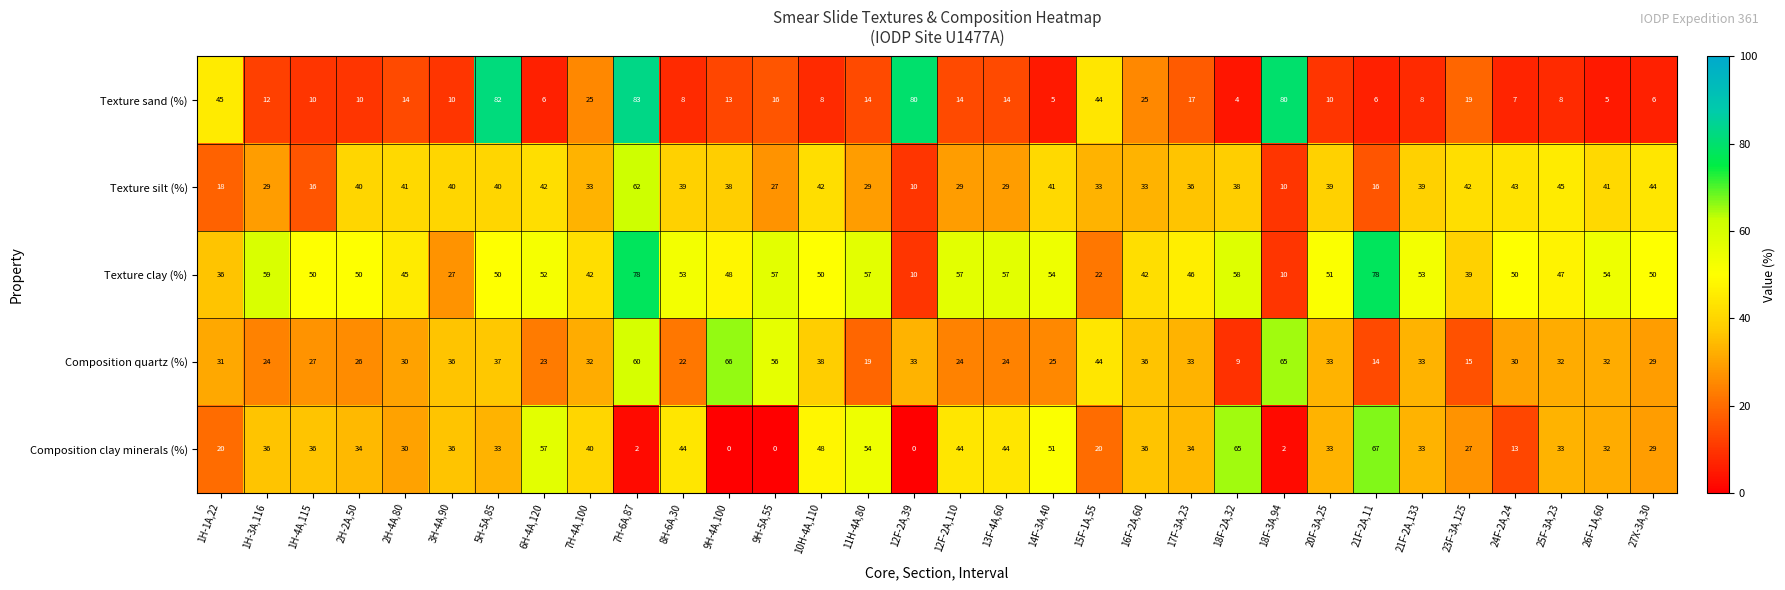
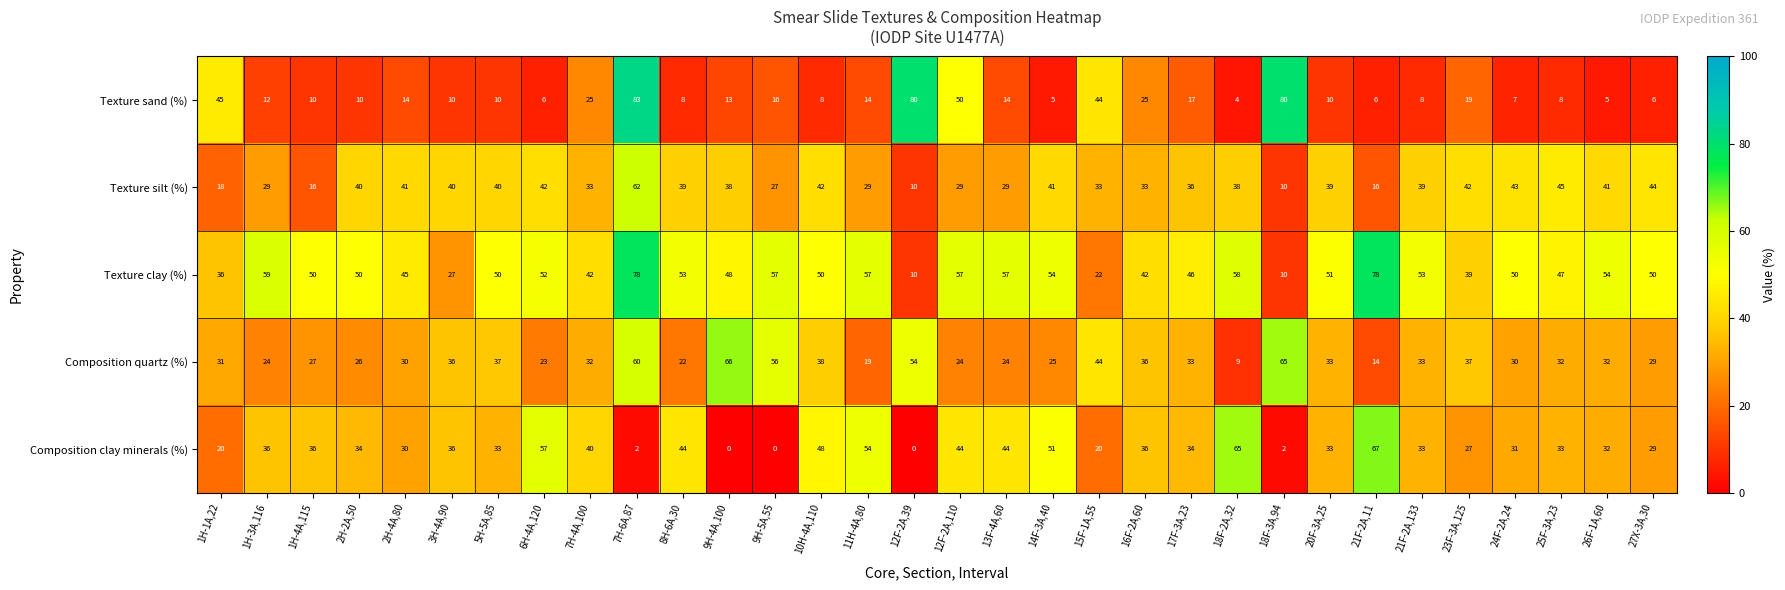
  {
    "Texture sand (%)": {
      "1H-1A,22": 45,
      "1H-3A,116": 12,
      "1H-4A,115": 10,
      "2H-2A,50": 10,
      "2H-4A,80": 14,
      "3H-4A,90": 10,
-     "5H-5A,85": 82,
+     "5H-5A,85": 10,
      "6H-4A,120": 6,
      "7H-4A,100": 25,
      "7H-6A,87": 83,
      "8H-6A,30": 8,
      "9H-4A,100": 13,
      "9H-5A,55": 16,
      "10H-4A,110": 8,
      "11H-4A,80": 14,
      "12F-2A,39": 80,
-     "12F-2A,110": 14,
+     "12F-2A,110": 50,
      "13F-4A,60": 14,
      "14F-3A,40": 5,
      "15F-1A,55": 44,
      "16F-2A,60": 25,
      "17F-3A,23": 17,
      "18F-2A,32": 4,
      "18F-3A,94": 80,
      "20F-3A,25": 10,
      "21F-2A,11": 6,
      "21F-2A,133": 8,
      "23F-3A,125": 19,
      "24F-2A,24": 7,
      "25F-3A,23": 8,
      "26F-1A,60": 5,
      "27X-3A,30": 6
    },
    "Texture silt (%)": {
      "1H-1A,22": 18,
      "1H-3A,116": 29,
      "1H-4A,115": 16,
      "2H-2A,50": 40,
      "2H-4A,80": 41,
      "3H-4A,90": 40,
      "5H-5A,85": 40,
      "6H-4A,120": 42,
      "7H-4A,100": 33,
      "7H-6A,87": 62,
      "8H-6A,30": 39,
      "9H-4A,100": 38,
      "9H-5A,55": 27,
      "10H-4A,110": 42,
      "11H-4A,80": 29,
      "12F-2A,39": 10,
      "12F-2A,110": 29,
      "13F-4A,60": 29,
      "14F-3A,40": 41,
      "15F-1A,55": 33,
      "16F-2A,60": 33,
      "17F-3A,23": 36,
      "18F-2A,32": 38,
      "18F-3A,94": 10,
      "20F-3A,25": 39,
      "21F-2A,11": 16,
      "21F-2A,133": 39,
      "23F-3A,125": 42,
      "24F-2A,24": 43,
      "25F-3A,23": 45,
      "26F-1A,60": 41,
      "27X-3A,30": 44
    },
    "Texture clay (%)": {
      "1H-1A,22": 36,
      "1H-3A,116": 59,
      "1H-4A,115": 50,
      "2H-2A,50": 50,
      "2H-4A,80": 45,
      "3H-4A,90": 27,
      "5H-5A,85": 50,
      "6H-4A,120": 52,
      "7H-4A,100": 42,
      "7H-6A,87": 78,
      "8H-6A,30": 53,
      "9H-4A,100": 48,
      "9H-5A,55": 57,
      "10H-4A,110": 50,
      "11H-4A,80": 57,
      "12F-2A,39": 10,
      "12F-2A,110": 57,
      "13F-4A,60": 57,
      "14F-3A,40": 54,
      "15F-1A,55": 22,
      "16F-2A,60": 42,
      "17F-3A,23": 46,
      "18F-2A,32": 58,
      "18F-3A,94": 10,
      "20F-3A,25": 51,
      "21F-2A,11": 78,
      "21F-2A,133": 53,
      "23F-3A,125": 39,
      "24F-2A,24": 50,
      "25F-3A,23": 47,
      "26F-1A,60": 54,
      "27X-3A,30": 50
    },
    "Composition quartz (%)": {
      "1H-1A,22": 31,
      "1H-3A,116": 24,
      "1H-4A,115": 27,
      "2H-2A,50": 26,
      "2H-4A,80": 30,
      "3H-4A,90": 36,
      "5H-5A,85": 37,
      "6H-4A,120": 23,
      "7H-4A,100": 32,
      "7H-6A,87": 60,
      "8H-6A,30": 22,
      "9H-4A,100": 66,
      "9H-5A,55": 56,
      "10H-4A,110": 38,
      "11H-4A,80": 19,
-     "12F-2A,39": 33,
+     "12F-2A,39": 54,
      "12F-2A,110": 24,
      "13F-4A,60": 24,
      "14F-3A,40": 25,
      "15F-1A,55": 44,
      "16F-2A,60": 36,
      "17F-3A,23": 33,
      "18F-2A,32": 9,
      "18F-3A,94": 65,
      "20F-3A,25": 33,
      "21F-2A,11": 14,
      "21F-2A,133": 33,
-     "23F-3A,125": 15,
+     "23F-3A,125": 37,
      "24F-2A,24": 30,
      "25F-3A,23": 32,
      "26F-1A,60": 32,
      "27X-3A,30": 29
    },
    "Composition clay minerals (%)": {
      "1H-1A,22": 20,
      "1H-3A,116": 36,
      "1H-4A,115": 36,
      "2H-2A,50": 34,
      "2H-4A,80": 30,
      "3H-4A,90": 36,
      "5H-5A,85": 33,
      "6H-4A,120": 57,
      "7H-4A,100": 40,
      "7H-6A,87": 2,
      "8H-6A,30": 44,
      "9H-4A,100": 0,
      "9H-5A,55": 0,
      "10H-4A,110": 48,
      "11H-4A,80": 54,
      "12F-2A,39": 0,
      "12F-2A,110": 44,
      "13F-4A,60": 44,
      "14F-3A,40": 51,
      "15F-1A,55": 20,
      "16F-2A,60": 36,
      "17F-3A,23": 34,
      "18F-2A,32": 65,
      "18F-3A,94": 2,
      "20F-3A,25": 33,
      "21F-2A,11": 67,
      "21F-2A,133": 33,
      "23F-3A,125": 27,
-     "24F-2A,24": 13,
+     "24F-2A,24": 31,
      "25F-3A,23": 33,
      "26F-1A,60": 32,
      "27X-3A,30": 29
    }
  }
